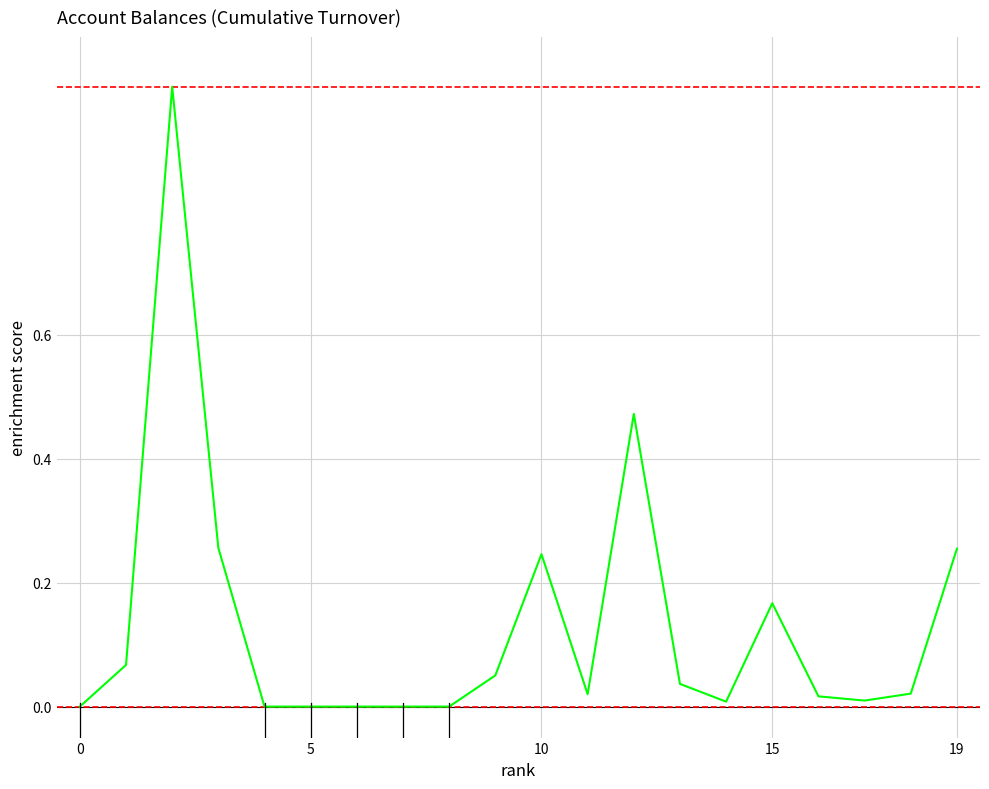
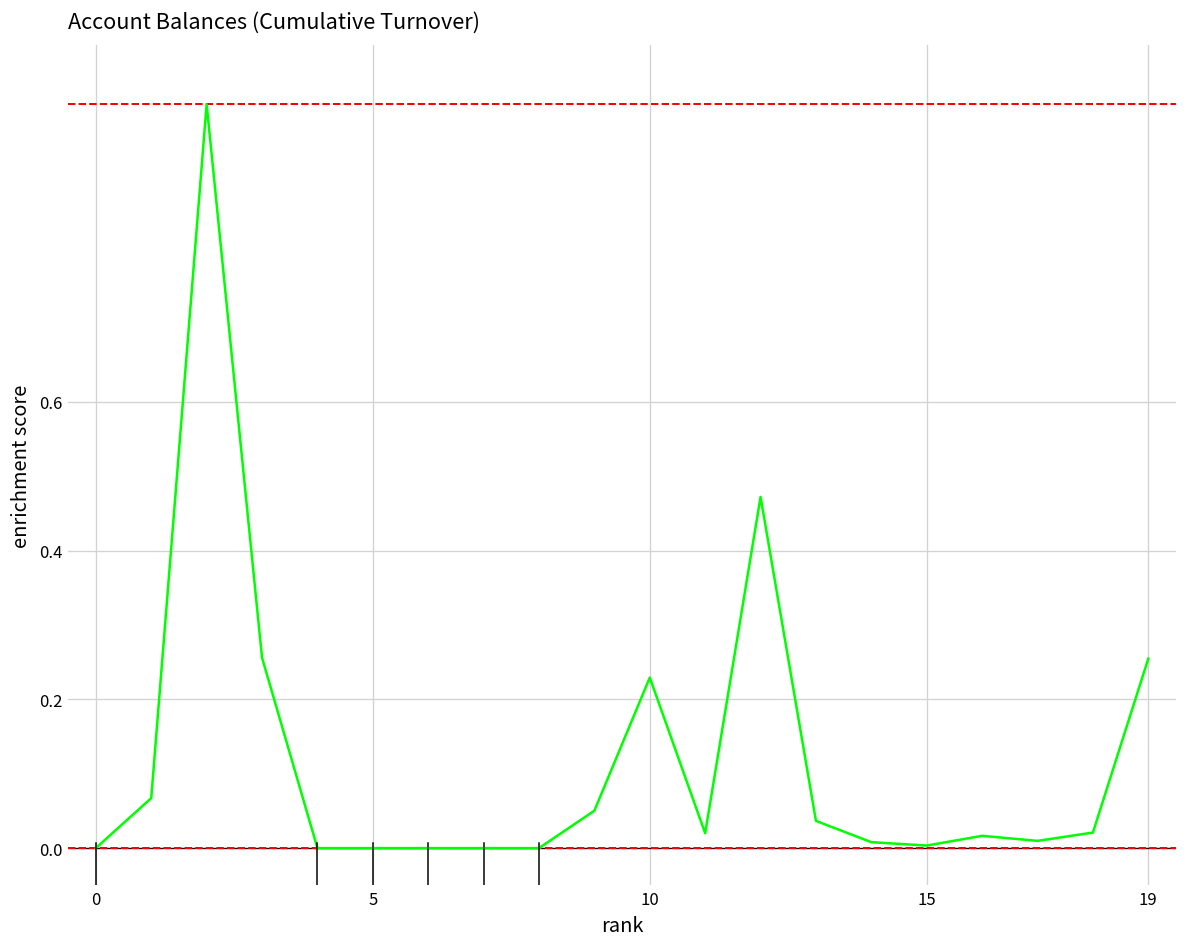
  {
    "0": 0.00,
    "5": 0.00,
-   "10": 0.25,
-   "15": 0.17,
+   "10": 0.23,
+   "15": 0.00,
    "19": 0.25
  }
